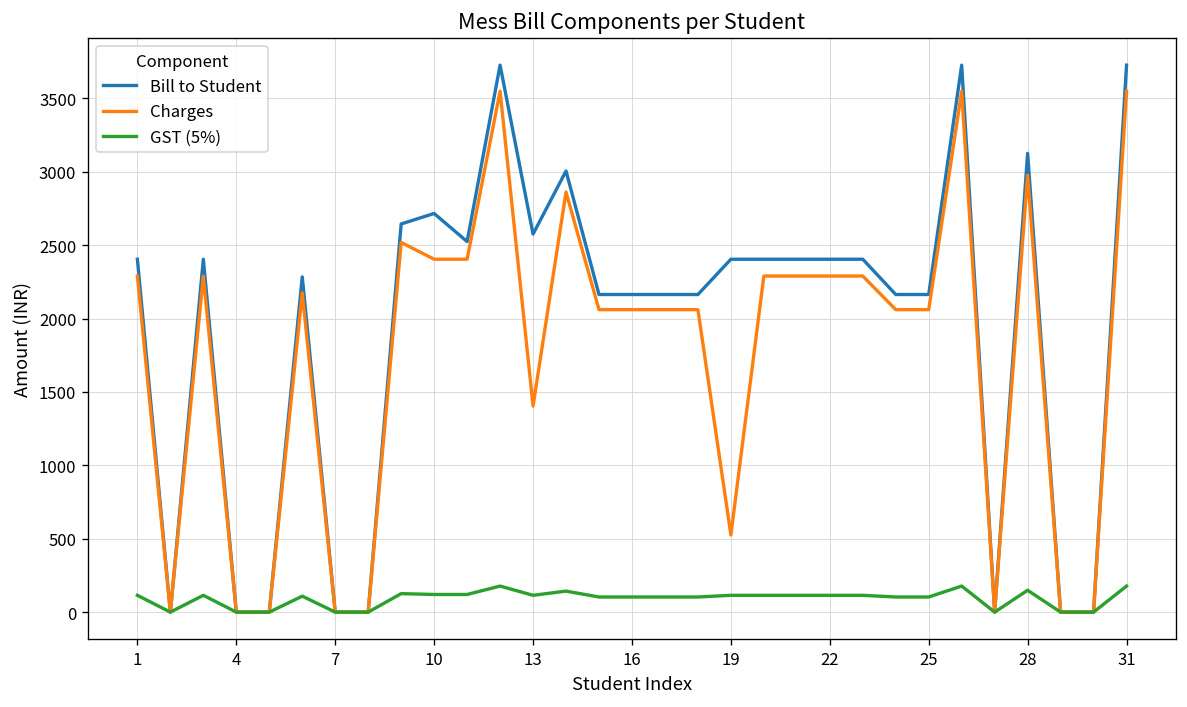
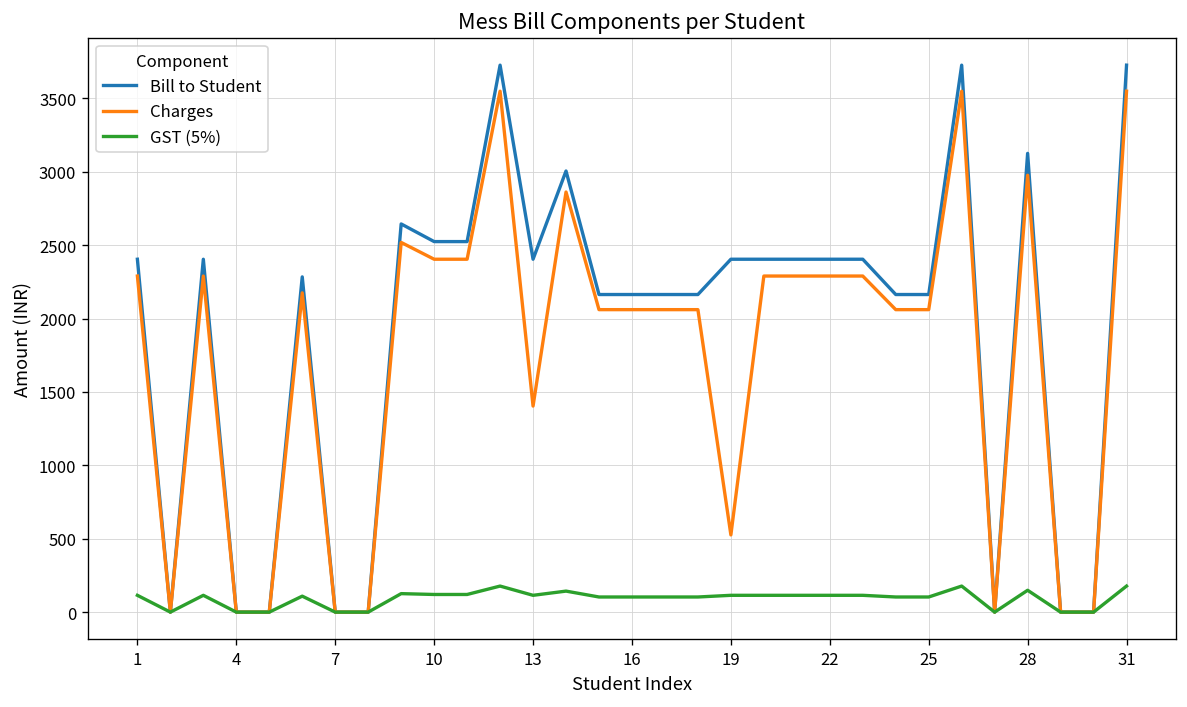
  {
    "Bill to Student": {
      "1": 2400,
-     "10": 2720,
-     "13": 2580,
+     "10": 2520,
+     "13": 2400,
      "16": 2160,
      "19": 2400,
      "22": 2400,
      "25": 2160,
      "28": 3130,
      "31": 3730
    },
    "Charges": {
      "1": 2290,
      "10": 2400,
      "13": 1400,
      "16": 2060,
      "19": 530,
      "22": 2290,
      "25": 2060,
      "28": 2980,
      "31": 3550
    },
    "GST (5%)": {
      "1": 110,
      "10": 120,
      "13": 110,
      "16": 100,
      "19": 110,
      "22": 110,
      "25": 100,
      "28": 150,
      "31": 180
    }
  }
